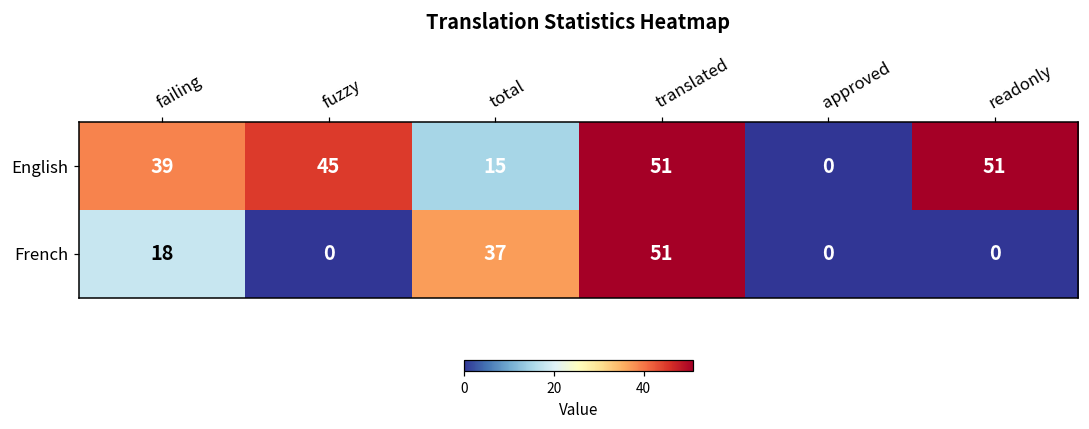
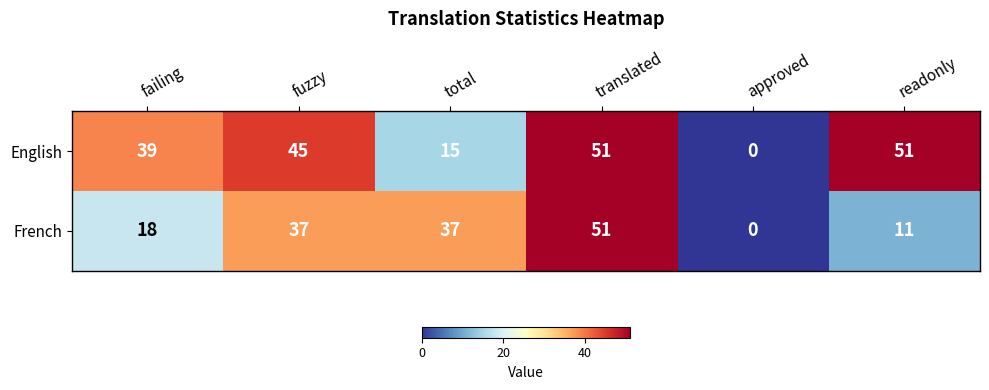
  {
    "English": {
      "failing": 39,
      "fuzzy": 45,
      "total": 15,
      "translated": 51,
      "approved": 0,
      "readonly": 51
    },
    "French": {
      "failing": 18,
-     "fuzzy": 0,
+     "fuzzy": 37,
      "total": 37,
      "translated": 51,
      "approved": 0,
-     "readonly": 0
+     "readonly": 11
    }
  }
